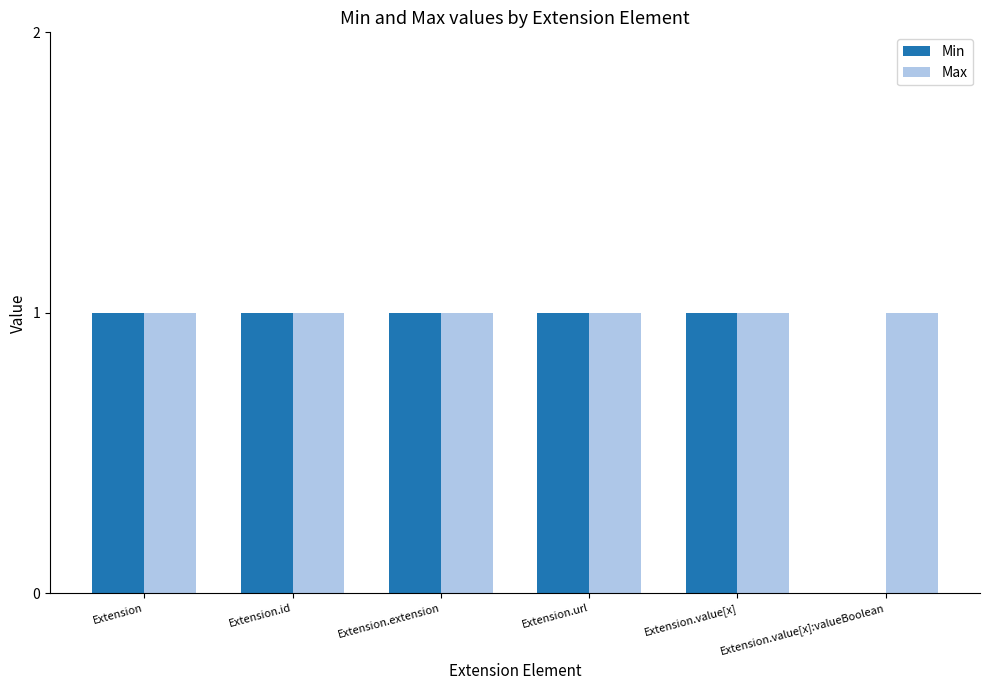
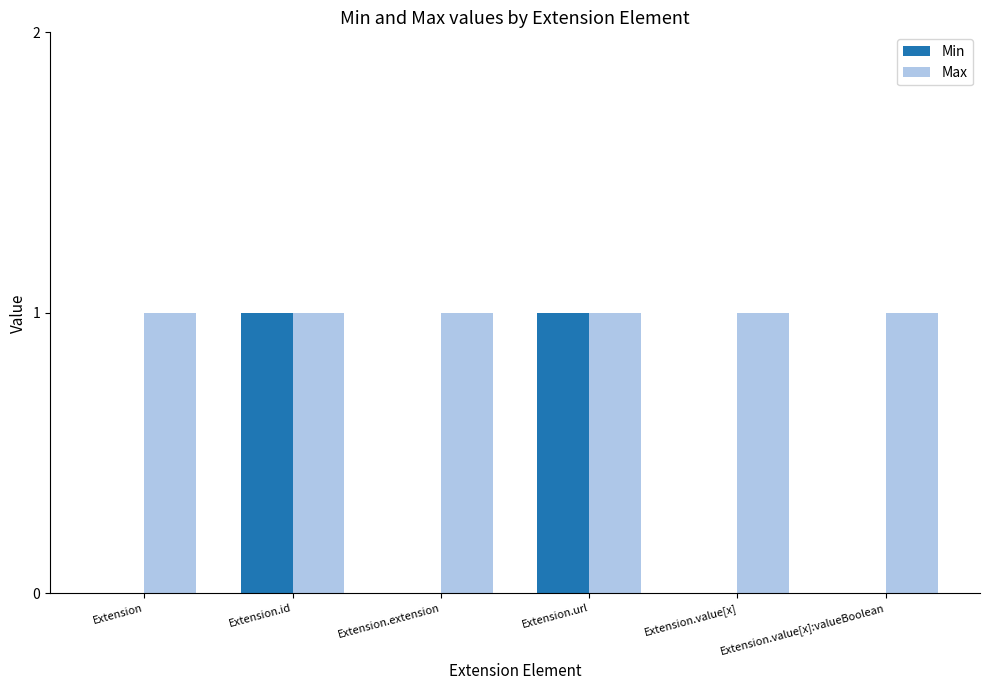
  {
    "Min": {
-     "Extension": 1,
+     "Extension": 0,
      "Extension.id": 1,
-     "Extension.extension": 1,
+     "Extension.extension": 0,
      "Extension.url": 1,
-     "Extension.value[x]": 1,
+     "Extension.value[x]": 0,
      "Extension.value[x]:valueBoolean": 0
    },
    "Max": {
      "Extension": 1,
      "Extension.id": 1,
      "Extension.extension": 1,
      "Extension.url": 1,
      "Extension.value[x]": 1,
      "Extension.value[x]:valueBoolean": 1
    }
  }
